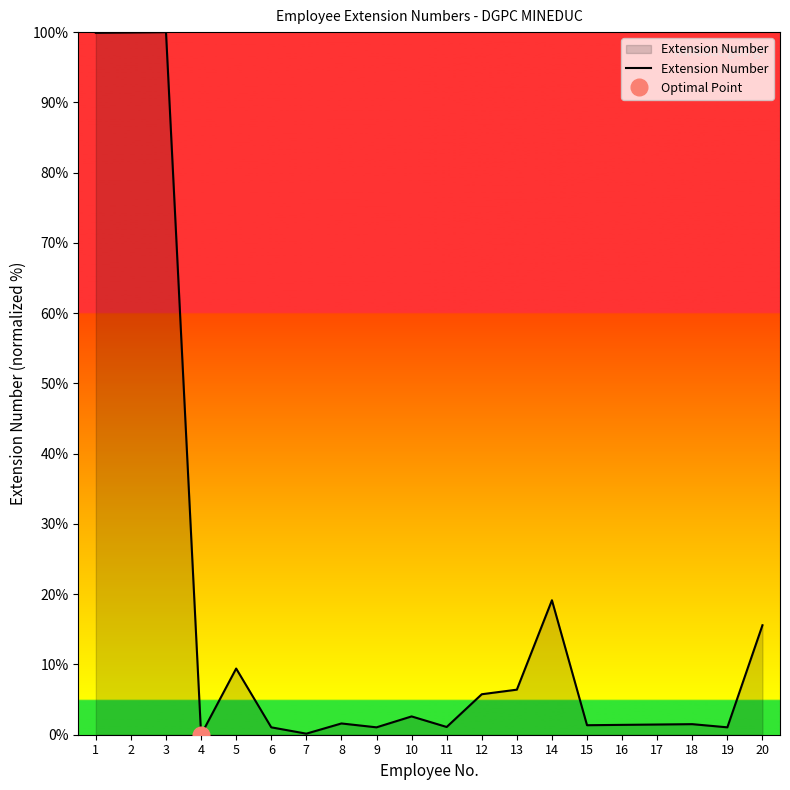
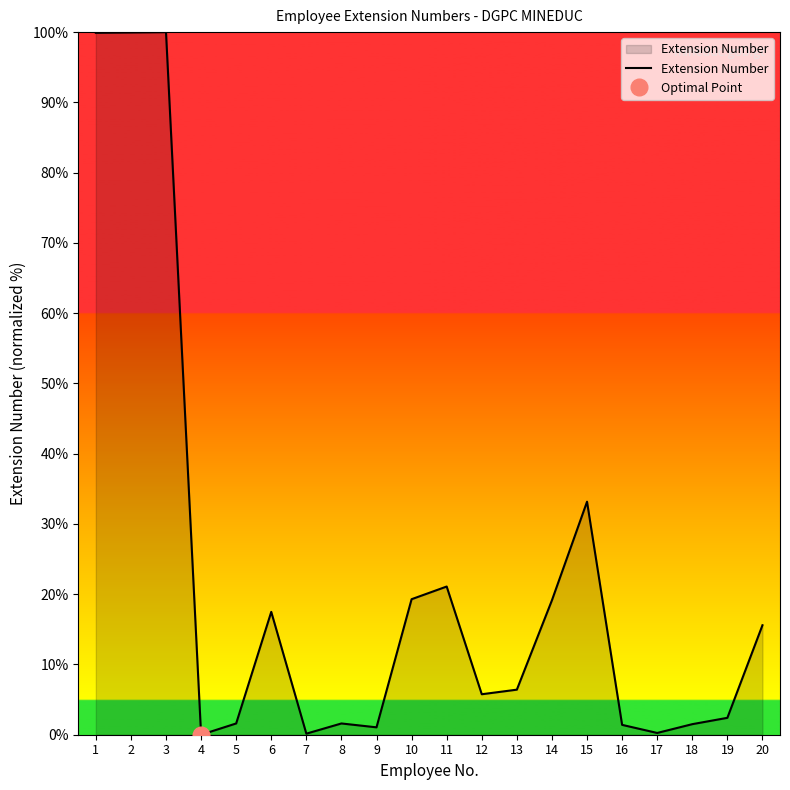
  {
    "Extension Number": {
      "1": "100%",
      "2": "100%",
      "3": "100%",
-     "5": "9%",
-     "6": "1%",
+     "5": "2%",
+     "6": "17%",
      "7": "0%",
      "8": "2%",
      "9": "1%",
-     "10": "3%",
-     "11": "1%",
+     "10": "19%",
+     "11": "21%",
      "12": "6%",
      "13": "6%",
      "14": "19%",
-     "15": "1%",
+     "15": "33%",
      "16": "1%",
-     "17": "1%",
+     "17": "0%",
      "18": "2%",
-     "19": "1%",
+     "19": "2%",
      "20": "16%"
    }
  }
